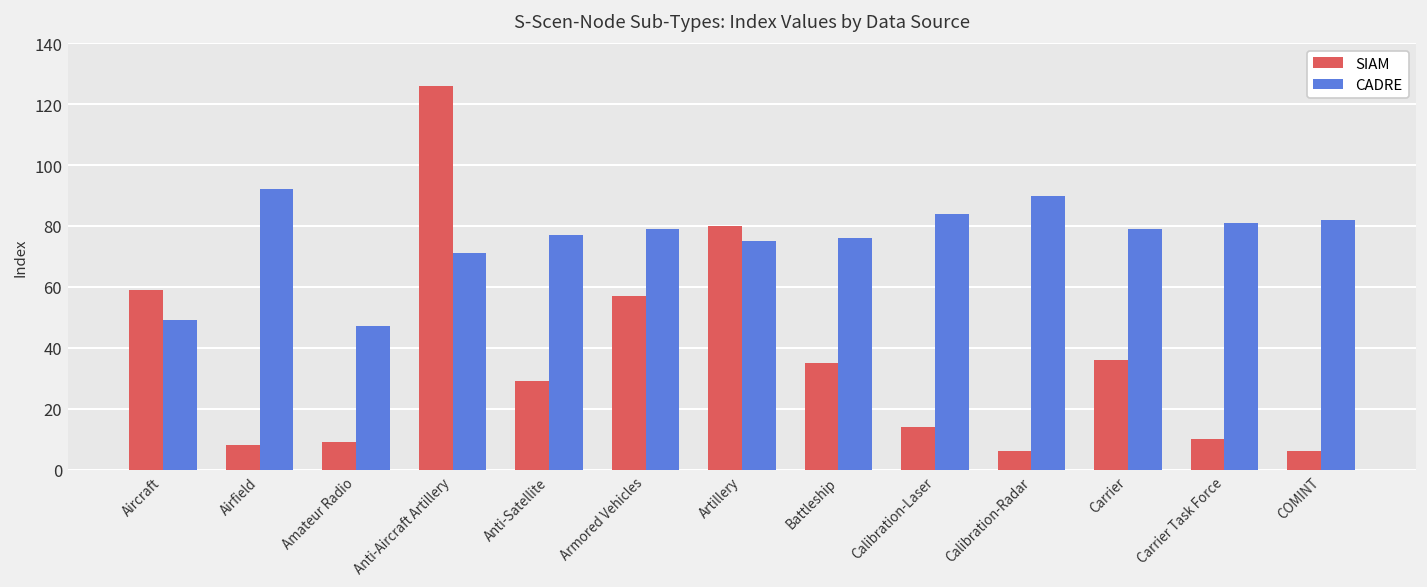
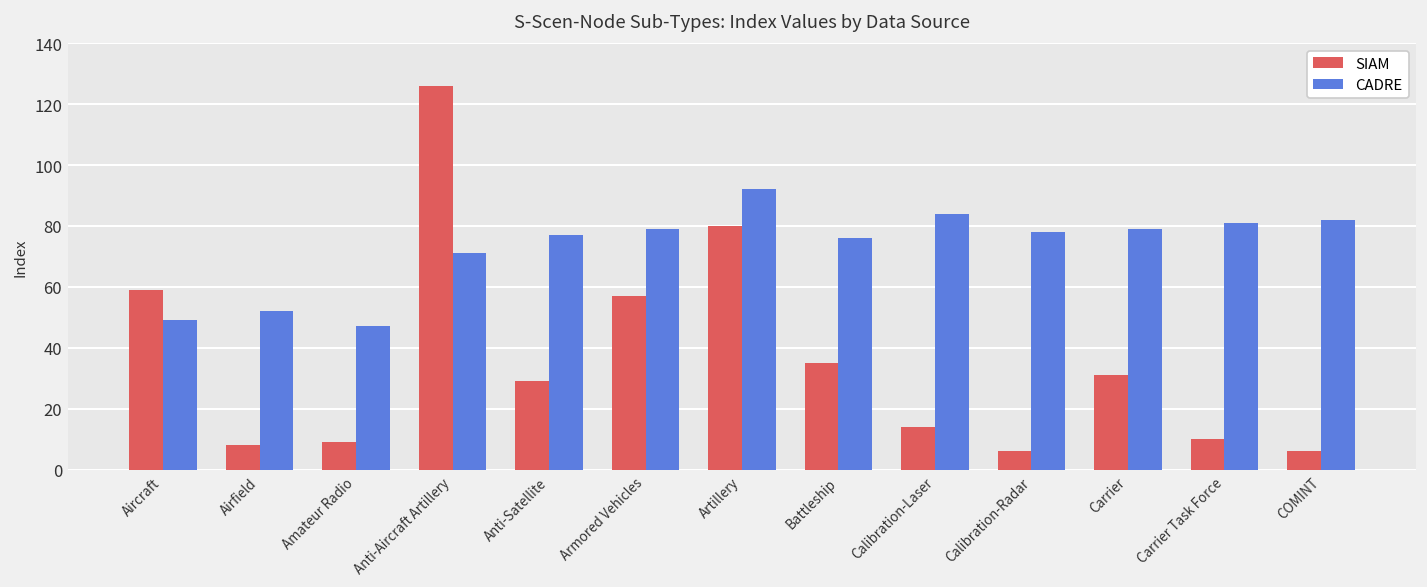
  {
    "SIAM": {
      "Aircraft": 59,
      "Airfield": 8,
      "Amateur Radio": 9,
      "Anti-Aircraft Artillery": 126,
      "Anti-Satellite": 29,
      "Armored Vehicles": 57,
      "Artillery": 80,
      "Battleship": 35,
      "Calibration-Laser": 14,
      "Calibration-Radar": 6,
-     "Carrier": 36,
+     "Carrier": 31,
      "Carrier Task Force": 10,
      "COMINT": 6
    },
    "CADRE": {
      "Aircraft": 49,
-     "Airfield": 92,
+     "Airfield": 52,
      "Amateur Radio": 47,
      "Anti-Aircraft Artillery": 71,
      "Anti-Satellite": 77,
      "Armored Vehicles": 79,
-     "Artillery": 75,
+     "Artillery": 92,
      "Battleship": 76,
      "Calibration-Laser": 84,
-     "Calibration-Radar": 90,
+     "Calibration-Radar": 78,
      "Carrier": 79,
      "Carrier Task Force": 81,
      "COMINT": 82
    }
  }
